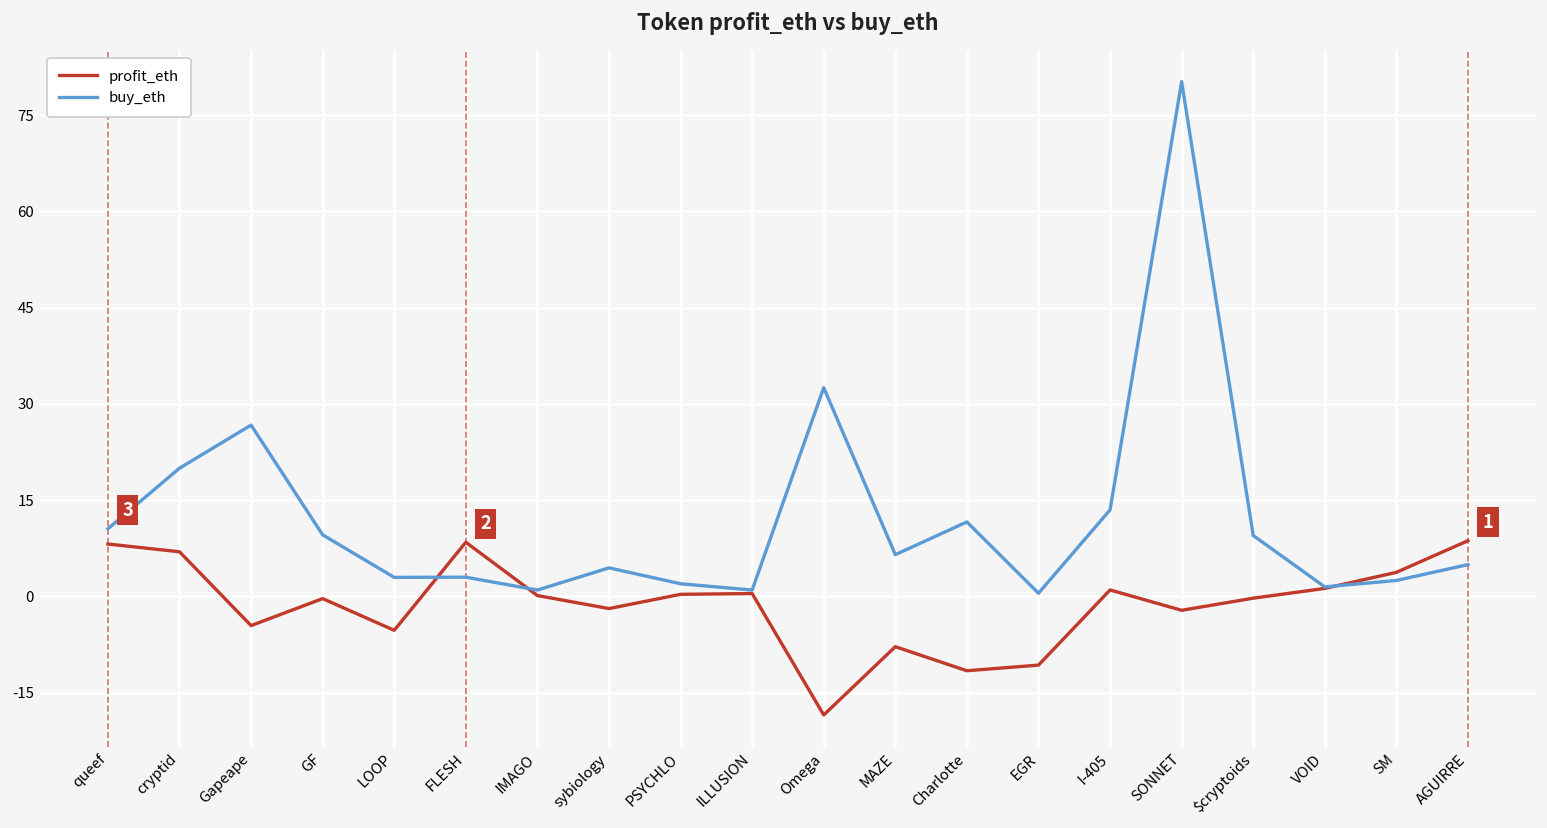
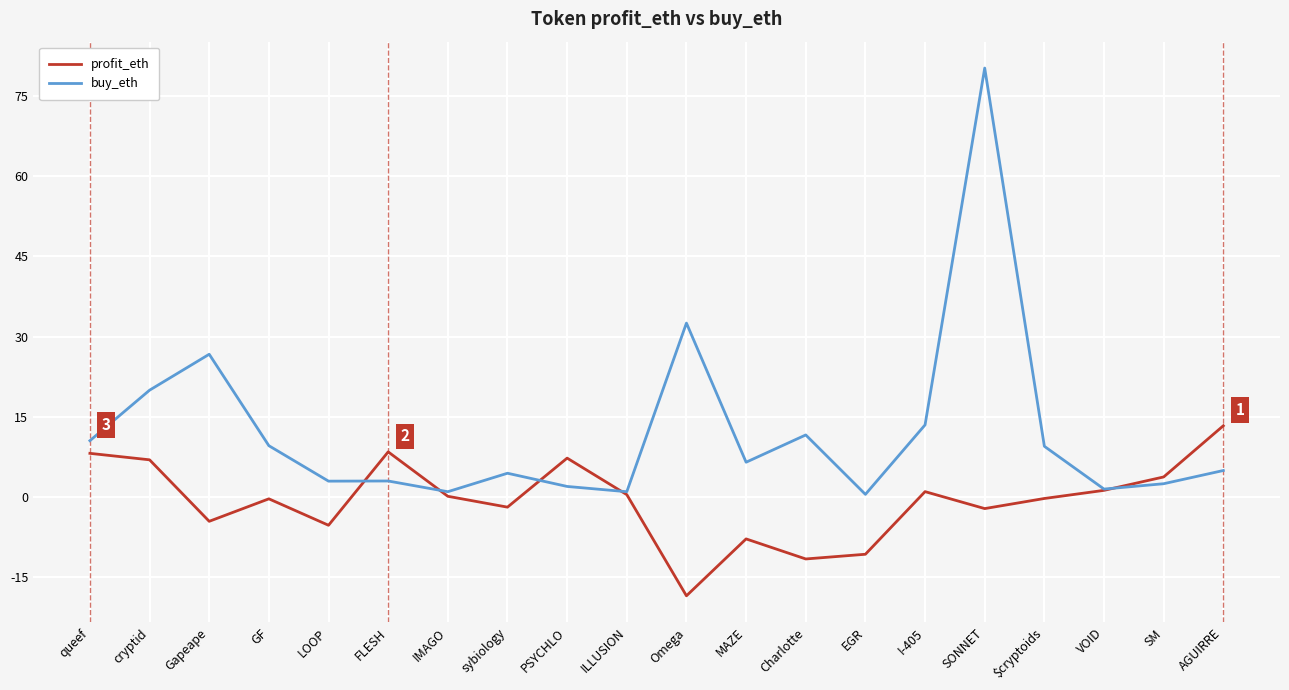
  {
    "profit_eth": {
      "queef": 8,
      "cryptid": 7,
      "Gapeape": -5,
      "GF": 0,
      "LOOP": -5,
      "IMAGO": 0,
      "sybiology": -2,
-     "PSYCHLO": 0,
+     "PSYCHLO": 7,
      "ILLUSION": 0,
      "Omega": -18,
      "MAZE": -8,
      "Charlotte": -12,
      "EGR": -11,
      "I-405": 1,
      "SONNET": -2,
      "$cryptoids": 0,
      "SM": 4,
-     "AGUIRRE": 9
+     "AGUIRRE": 13
    },
    "buy_eth": {
      "cryptid": 20,
      "Gapeape": 27,
      "GF": 10,
      "LOOP": 3,
      "FLESH": 3,
      "IMAGO": 1,
      "sybiology": 4,
      "PSYCHLO": 2,
      "ILLUSION": 1,
      "Omega": 33,
      "MAZE": 7,
      "Charlotte": 12,
      "EGR": 0,
      "I-405": 13,
      "SONNET": 80,
      "$cryptoids": 9,
      "SM": 2,
      "AGUIRRE": 5
    }
  }
